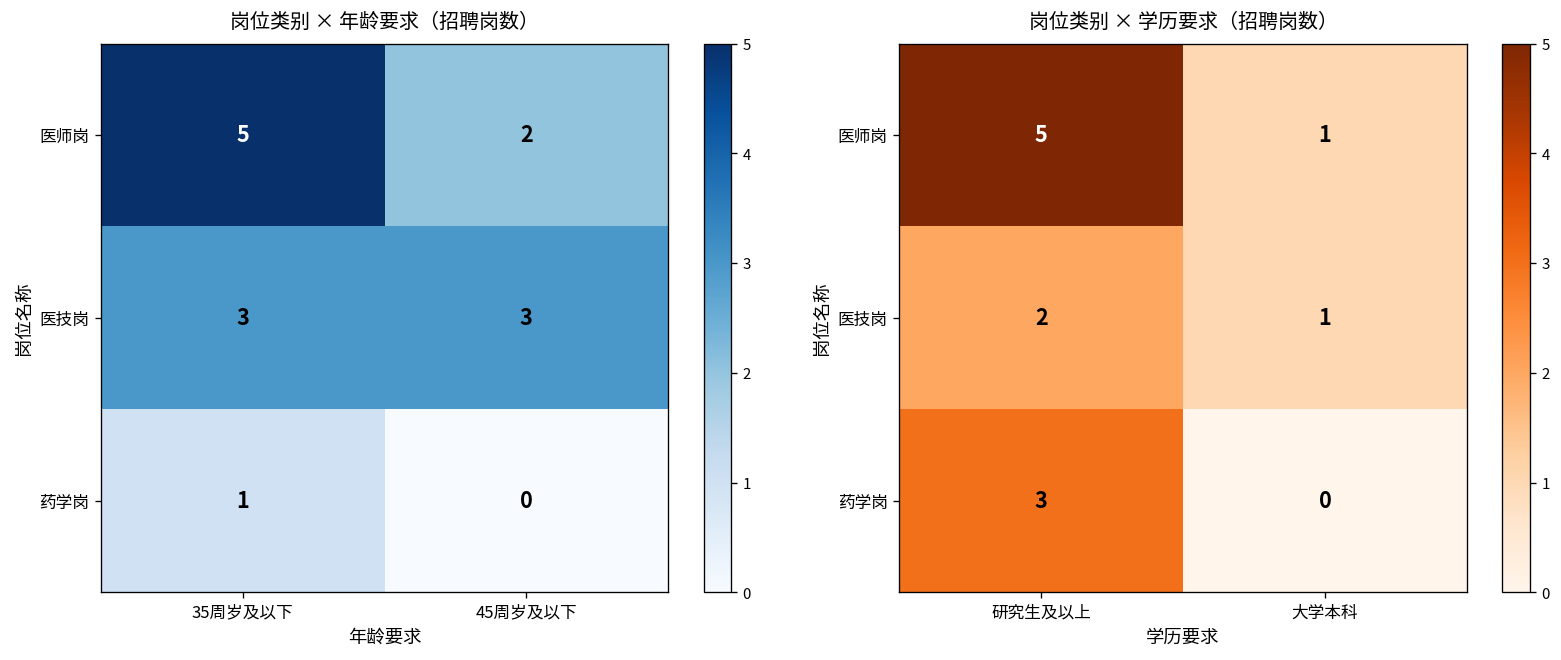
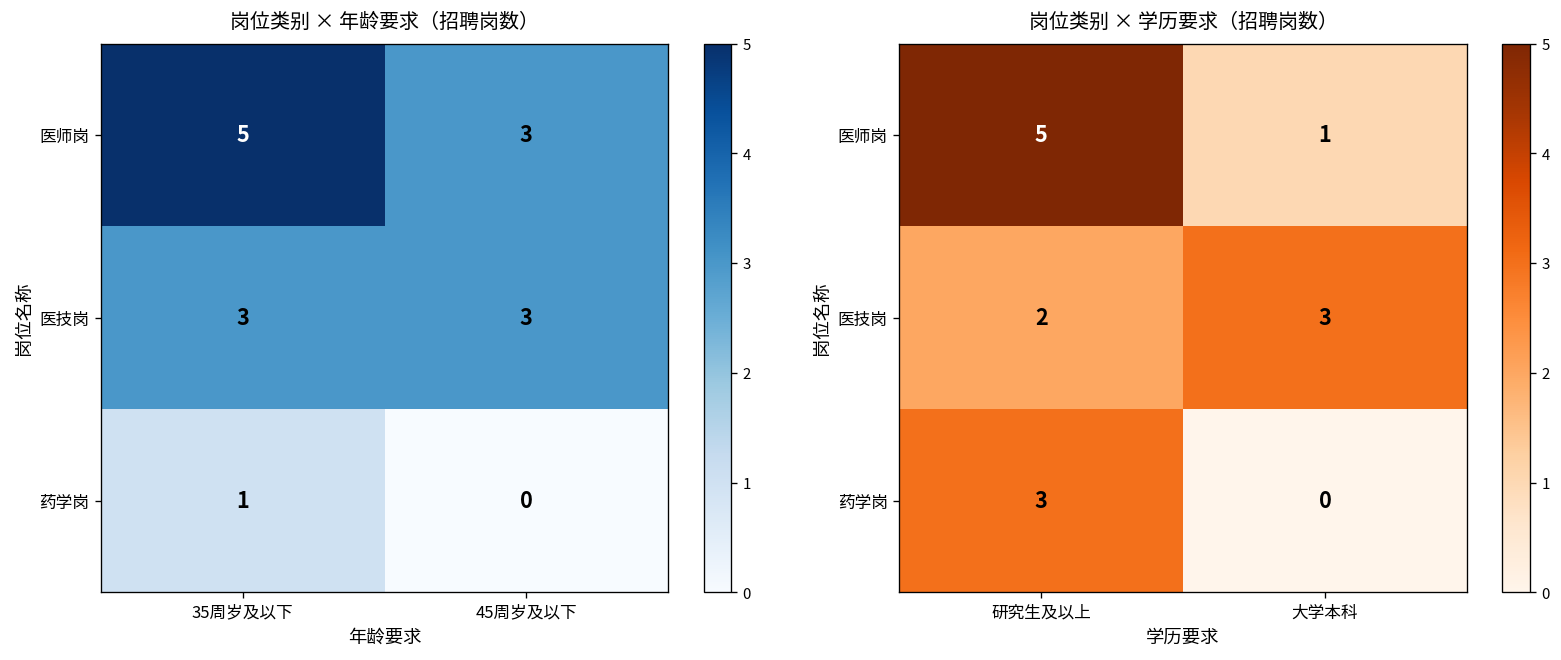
  {
    "岗位类别 × 年龄要求（招聘岗数）": {
      "医师岗": {
        "35周岁及以下": 5,
-       "45周岁及以下": 2
+       "45周岁及以下": 3
      },
      "医技岗": {
        "35周岁及以下": 3,
        "45周岁及以下": 3
      },
      "药学岗": {
        "35周岁及以下": 1,
        "45周岁及以下": 0
      }
    },
    "岗位类别 × 学历要求（招聘岗数）": {
      "医师岗": {
        "研究生及以上": 5,
        "大学本科": 1
      },
      "医技岗": {
        "研究生及以上": 2,
-       "大学本科": 1
+       "大学本科": 3
      },
      "药学岗": {
        "研究生及以上": 3,
        "大学本科": 0
      }
    }
  }
